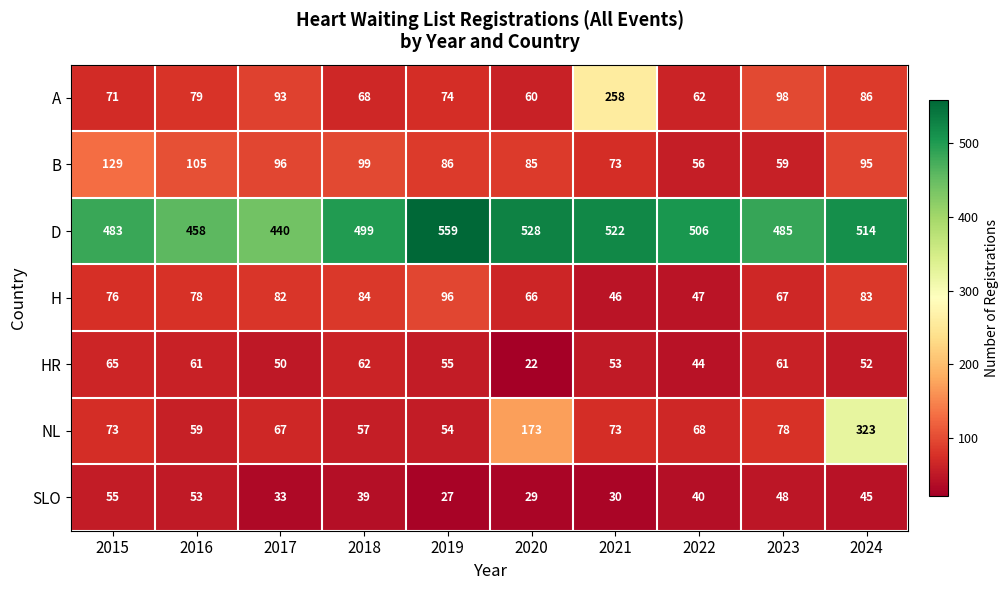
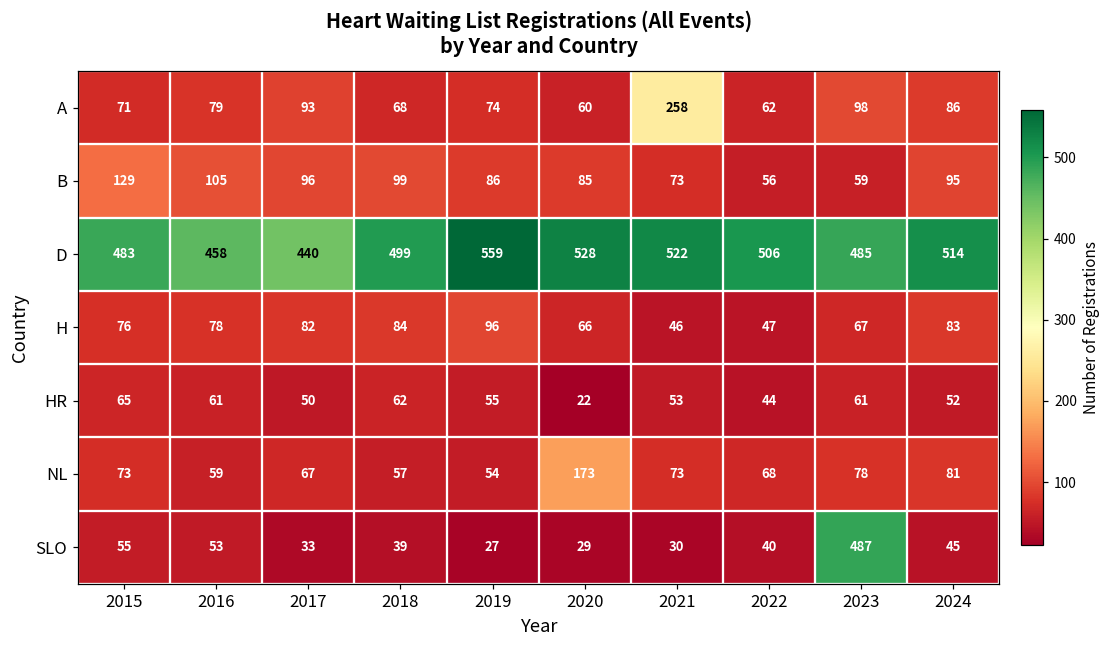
  {
    "A": {
      "2015": 71,
      "2016": 79,
      "2017": 93,
      "2018": 68,
      "2019": 74,
      "2020": 60,
      "2021": 258,
      "2022": 62,
      "2023": 98,
      "2024": 86
    },
    "B": {
      "2015": 129,
      "2016": 105,
      "2017": 96,
      "2018": 99,
      "2019": 86,
      "2020": 85,
      "2021": 73,
      "2022": 56,
      "2023": 59,
      "2024": 95
    },
    "D": {
      "2015": 483,
      "2016": 458,
      "2017": 440,
      "2018": 499,
      "2019": 559,
      "2020": 528,
      "2021": 522,
      "2022": 506,
      "2023": 485,
      "2024": 514
    },
    "H": {
      "2015": 76,
      "2016": 78,
      "2017": 82,
      "2018": 84,
      "2019": 96,
      "2020": 66,
      "2021": 46,
      "2022": 47,
      "2023": 67,
      "2024": 83
    },
    "HR": {
      "2015": 65,
      "2016": 61,
      "2017": 50,
      "2018": 62,
      "2019": 55,
      "2020": 22,
      "2021": 53,
      "2022": 44,
      "2023": 61,
      "2024": 52
    },
    "NL": {
      "2015": 73,
      "2016": 59,
      "2017": 67,
      "2018": 57,
      "2019": 54,
      "2020": 173,
      "2021": 73,
      "2022": 68,
      "2023": 78,
-     "2024": 323
+     "2024": 81
    },
    "SLO": {
      "2015": 55,
      "2016": 53,
      "2017": 33,
      "2018": 39,
      "2019": 27,
      "2020": 29,
      "2021": 30,
      "2022": 40,
-     "2023": 48,
+     "2023": 487,
      "2024": 45
    }
  }
